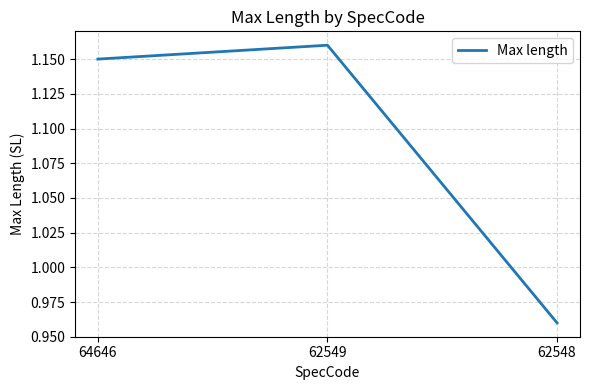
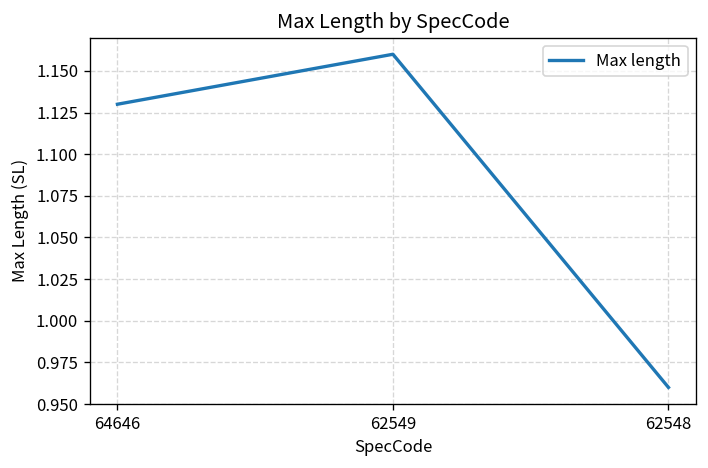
  {
-   "64646": 1.15,
+   "64646": 1.13,
    "62549": 1.16,
    "62548": 0.96
  }
